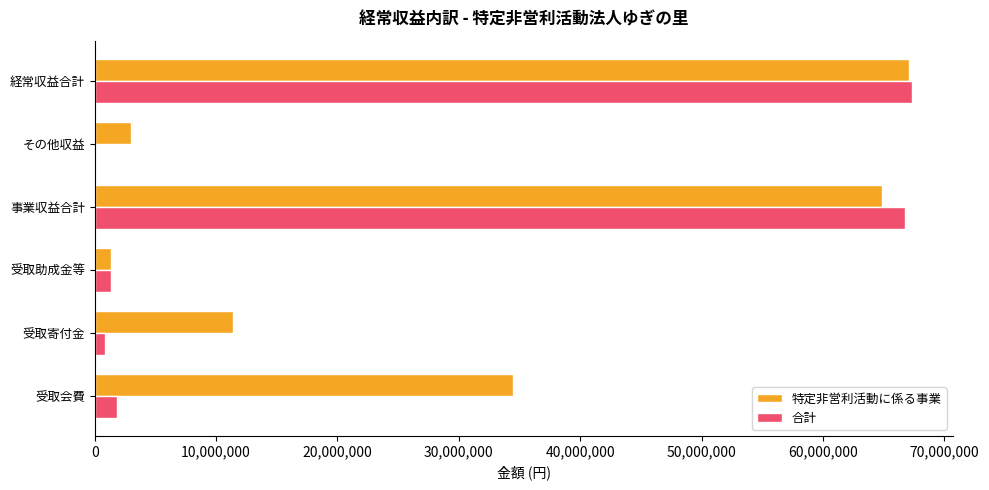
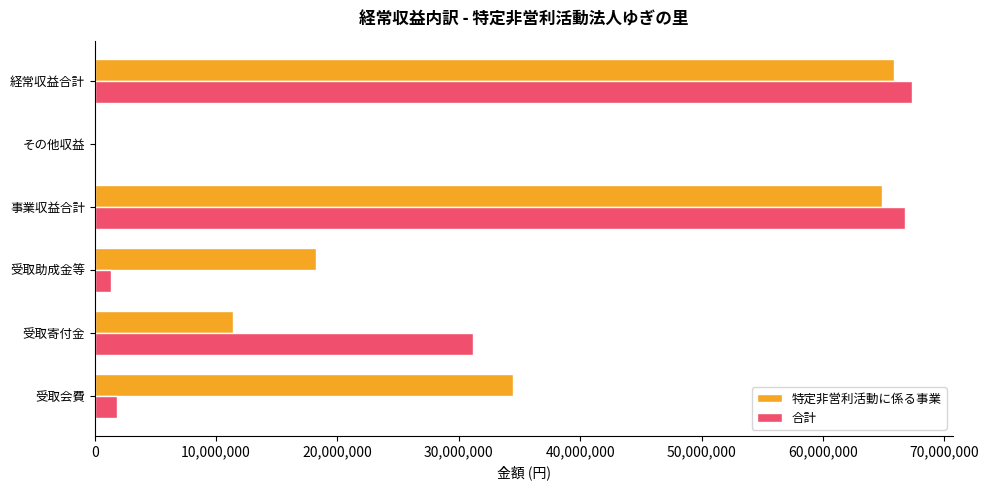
  {
    "特定非営利活動に係る事業": {
-     "経常収益合計": "67,000,000",
-     "その他収益": "3,000,000",
+     "経常収益合計": "65,800,000",
+     "その他収益": "0",
      "事業収益合計": "64,800,000",
-     "受取助成金等": "1,300,000",
+     "受取助成金等": "18,200,000",
      "受取寄付金": "11,400,000",
      "受取会費": "34,500,000"
    },
    "合計": {
      "経常収益合計": "67,300,000",
      "事業収益合計": "66,700,000",
      "受取助成金等": "1,300,000",
-     "受取寄付金": "800,000",
+     "受取寄付金": "31,200,000",
      "受取会費": "1,900,000"
    }
  }
